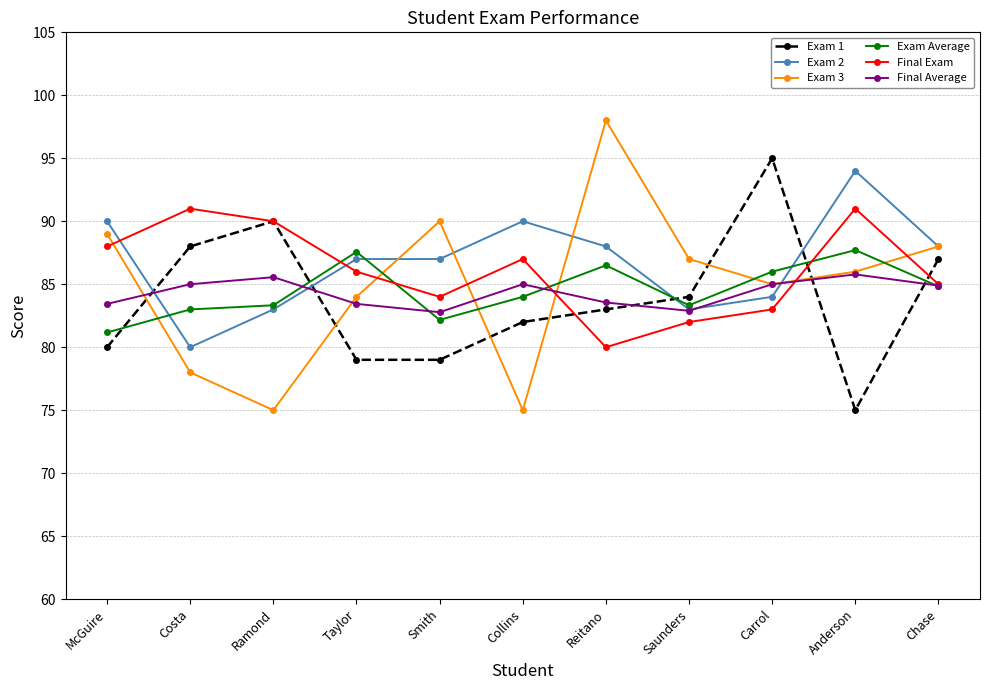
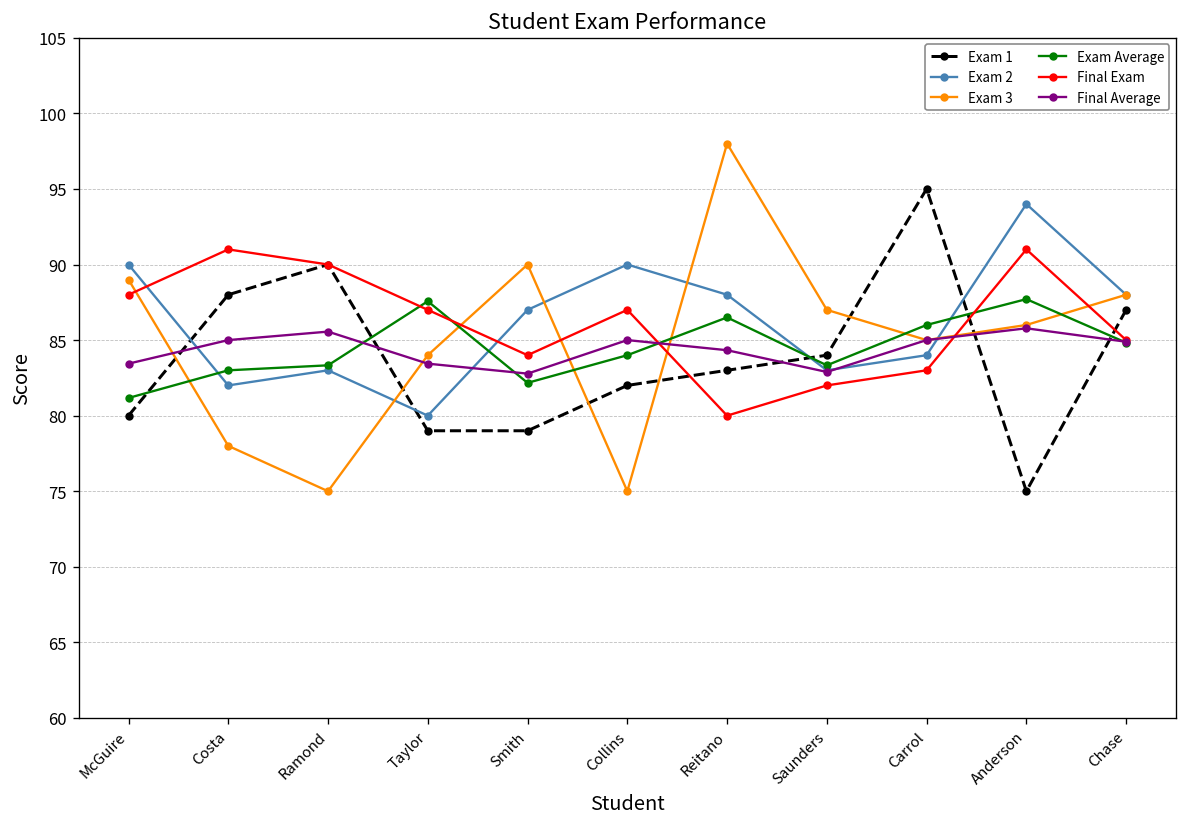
  {
    "Exam 1": {
      "McGuire": 80.0,
      "Costa": 88.0,
      "Taylor": 79.0,
      "Smith": 79.0,
      "Collins": 82.0,
      "Reitano": 83.0,
      "Saunders": 84.0,
      "Carrol": 95.0,
      "Anderson": 75.0,
      "Chase": 87.0
    },
    "Exam 2": {
      "McGuire": 90,
-     "Costa": 80,
+     "Costa": 82,
      "Ramond": 83,
-     "Taylor": 87,
+     "Taylor": 80,
      "Smith": 87,
      "Collins": 90,
      "Reitano": 88,
      "Carrol": 84,
      "Anderson": 94
    },
    "Exam 3": {
      "McGuire": 89.0,
      "Costa": 78.0,
      "Ramond": 75.0,
      "Taylor": 84.0,
      "Smith": 90.0,
      "Collins": 75.0,
      "Reitano": 98.0,
      "Saunders": 87.0,
      "Anderson": 86.0
    },
    "Exam Average": {
      "McGuire": 81.2,
      "Costa": 83.0,
      "Ramond": 83.3,
      "Taylor": 87.6,
      "Smith": 82.2,
      "Collins": 84.0,
      "Reitano": 86.5,
      "Saunders": 83.3,
      "Carrol": 86.0,
      "Anderson": 87.7
    },
    "Final Exam": {
      "McGuire": 88,
      "Costa": 91,
-     "Taylor": 86,
+     "Taylor": 87,
      "Smith": 84,
      "Collins": 87,
      "Reitano": 80,
      "Saunders": 82,
      "Carrol": 83,
      "Anderson": 91
    },
    "Final Average": {
      "McGuire": 83.4,
      "Costa": 85.0,
      "Ramond": 85.6,
      "Taylor": 83.4,
      "Smith": 82.8,
      "Collins": 85.0,
-     "Reitano": 83.6,
+     "Reitano": 84.3,
      "Anderson": 85.8
    }
  }
